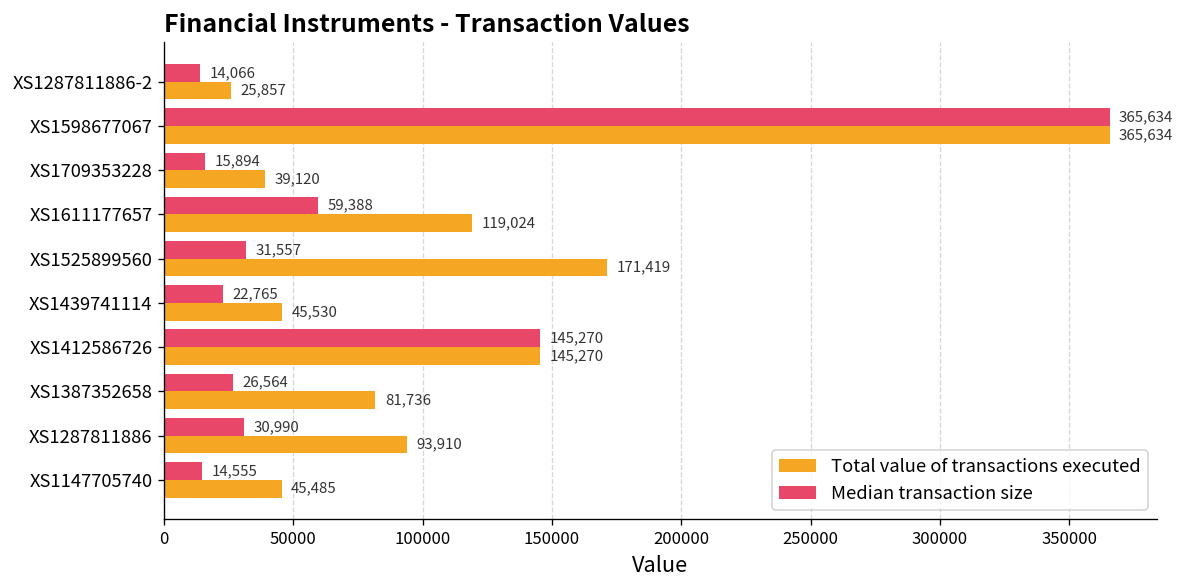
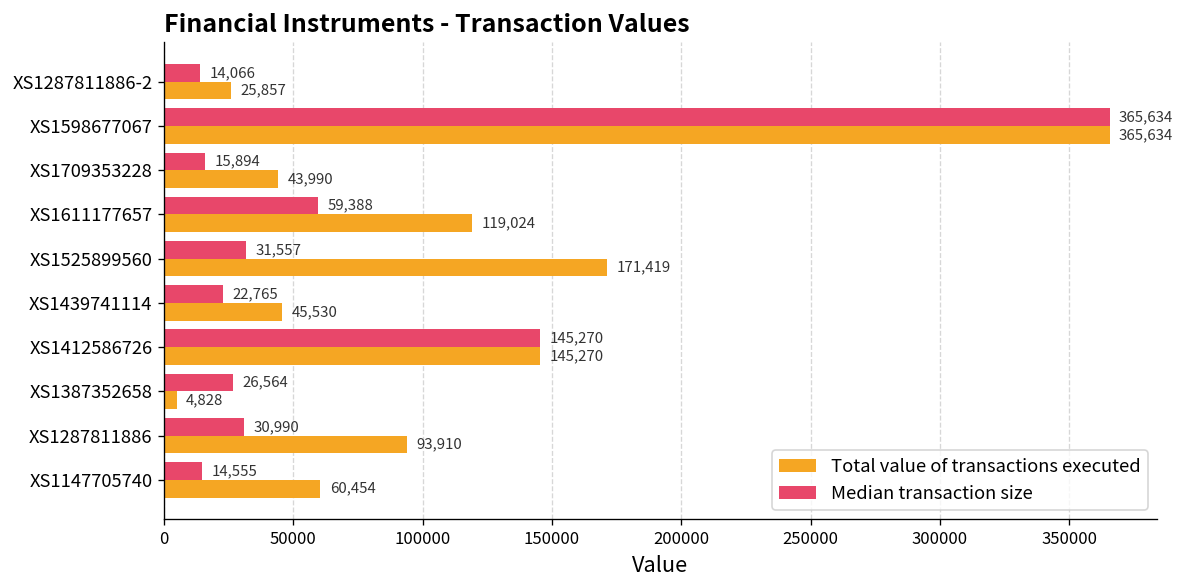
  {
    "Total value of transactions executed": {
      "XS1287811886-2": "25,857",
      "XS1598677067": "365,634",
-     "XS1709353228": "39,120",
+     "XS1709353228": "43,990",
      "XS1611177657": "119,024",
      "XS1525899560": "171,419",
      "XS1439741114": "45,530",
      "XS1412586726": "145,270",
-     "XS1387352658": "81,736",
+     "XS1387352658": "4,828",
      "XS1287811886": "93,910",
-     "XS1147705740": "45,485"
+     "XS1147705740": "60,454"
    },
    "Median transaction size": {
      "XS1287811886-2": "14,066",
      "XS1598677067": "365,634",
      "XS1709353228": "15,894",
      "XS1611177657": "59,388",
      "XS1525899560": "31,557",
      "XS1439741114": "22,765",
      "XS1412586726": "145,270",
      "XS1387352658": "26,564",
      "XS1287811886": "30,990",
      "XS1147705740": "14,555"
    }
  }
